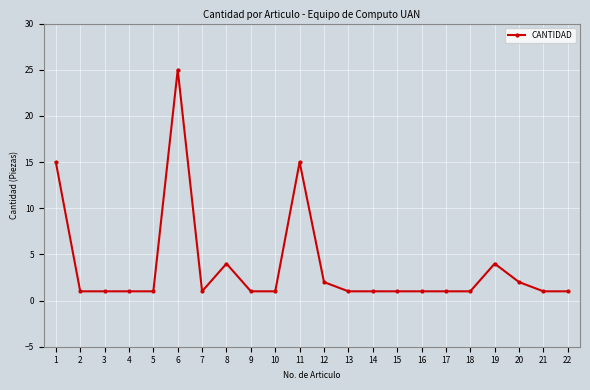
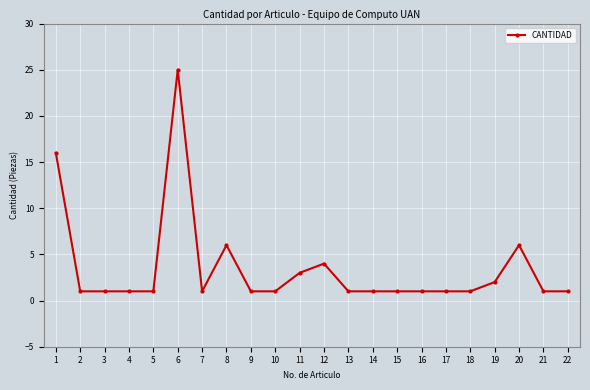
  {
-   "1": 15,
+   "1": 16,
    "2": 1,
    "3": 1,
    "4": 1,
    "5": 1,
    "6": 25,
    "7": 1,
-   "8": 4,
+   "8": 6,
    "9": 1,
    "10": 1,
-   "11": 15,
-   "12": 2,
+   "11": 3,
+   "12": 4,
    "13": 1,
    "14": 1,
    "15": 1,
    "16": 1,
    "17": 1,
    "18": 1,
-   "19": 4,
-   "20": 2,
+   "19": 2,
+   "20": 6,
    "21": 1,
    "22": 1
  }
